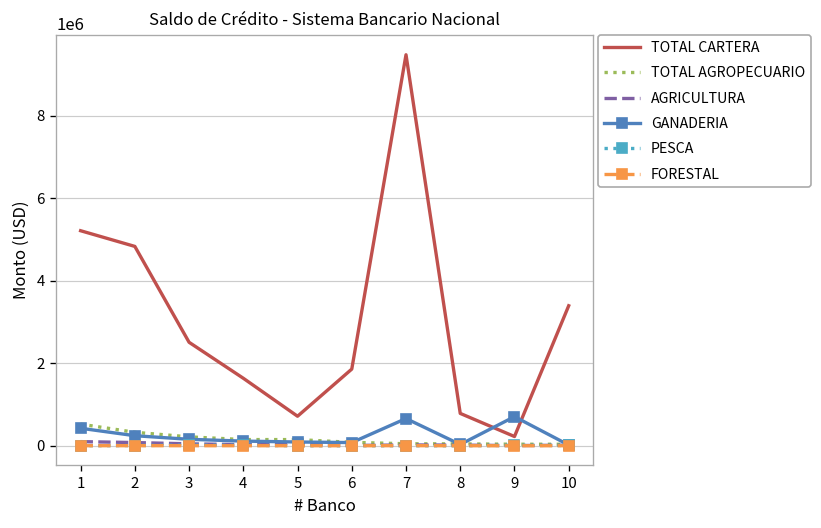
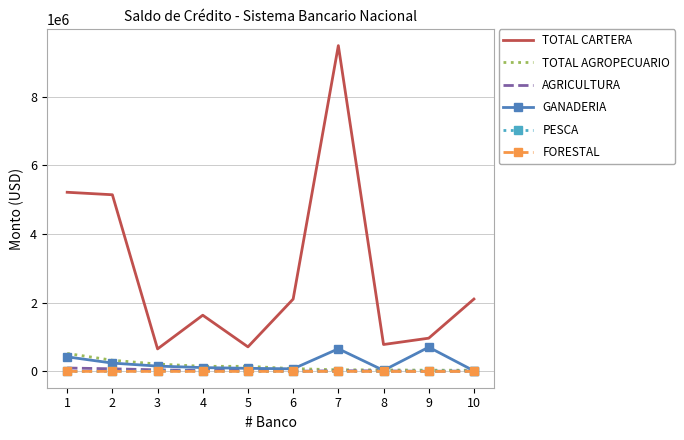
  {
    "TOTAL CARTERA": {
      "1": 5200000,
-     "2": 4800000,
-     "3": 2500000,
+     "2": 5100000,
+     "3": 700000,
      "4": 1600000,
      "5": 700000,
-     "6": 1900000,
+     "6": 2100000,
      "7": 9500000,
      "8": 800000,
-     "9": 200000,
-     "10": 3400000
+     "9": 1000000,
+     "10": 2100000
    },
    "TOTAL AGROPECUARIO": {
      "1": 500000,
      "2": 300000
    },
    "AGRICULTURA": {
      "1": 100000
    },
    "GANADERIA": {
      "1": 400000,
      "2": 200000,
      "7": 700000,
      "9": 700000
    },
    "FORESTAL": {
      "1": 0,
      "2": 0
    }
  }
